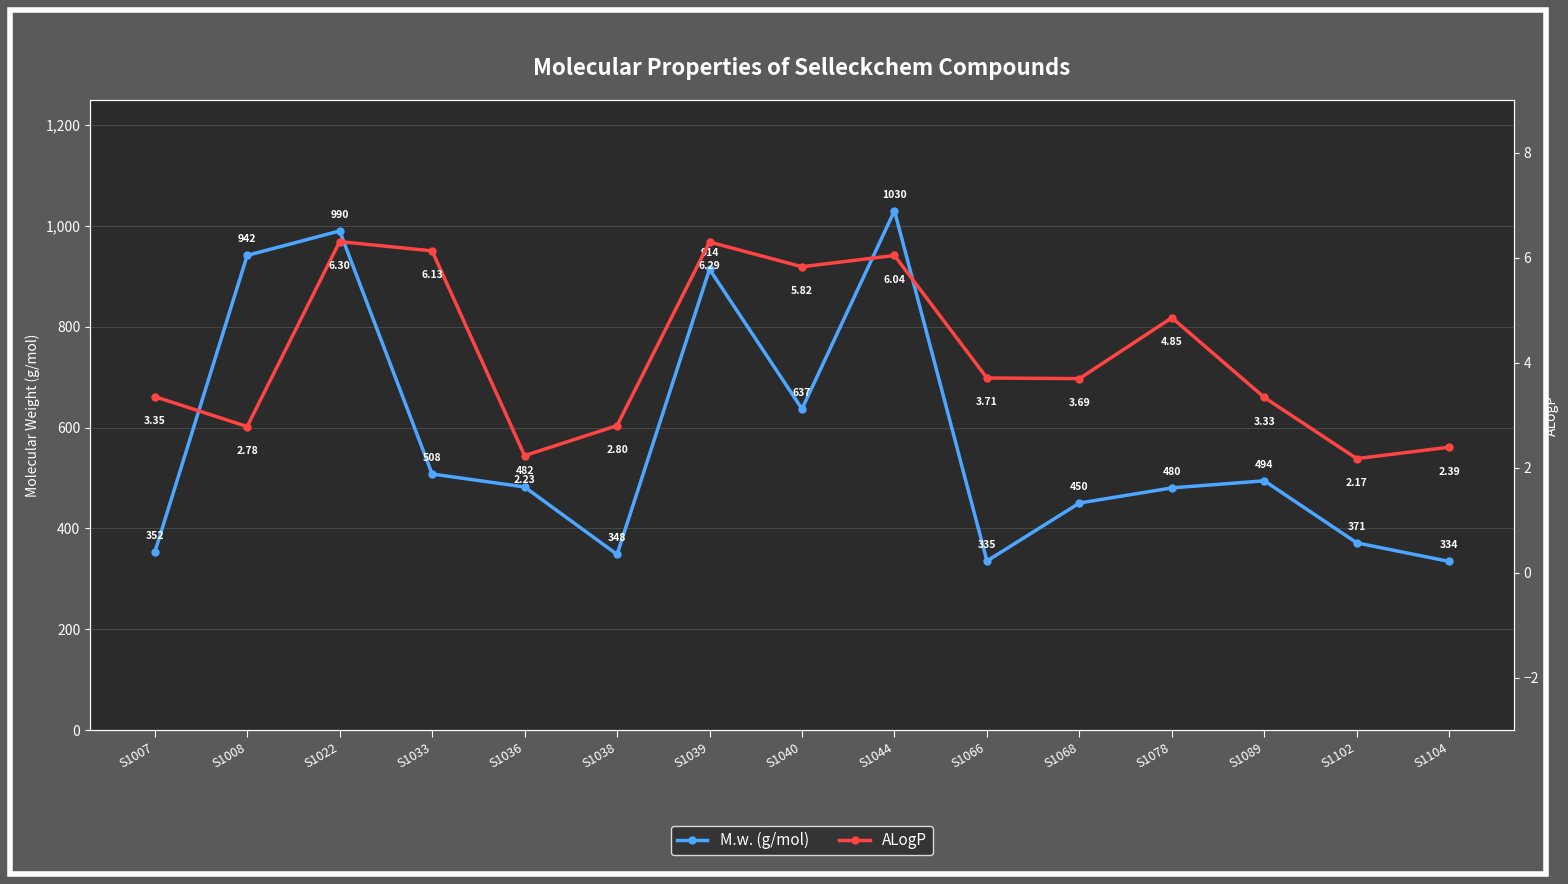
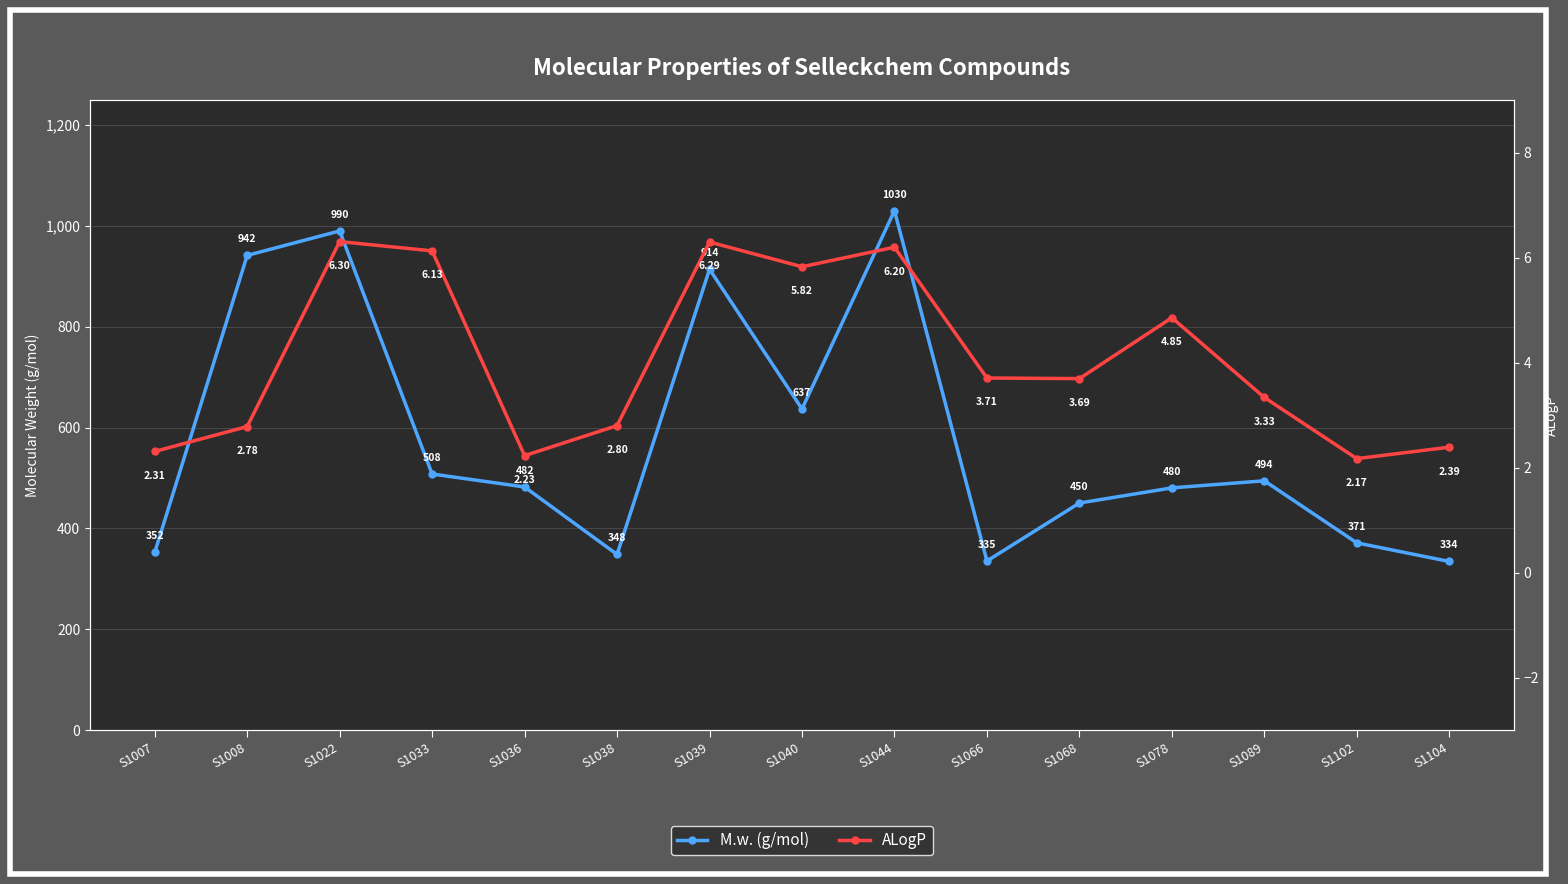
  {
    "M.w. (g/mol)": {
      "S1007": 352,
      "S1008": 942,
      "S1022": 990,
      "S1033": 508,
      "S1036": 482,
      "S1038": 348,
      "S1039": 914,
      "S1040": 637,
      "S1044": 1030,
      "S1066": 335,
      "S1068": 450,
      "S1078": 480,
      "S1089": 494,
      "S1102": 371,
      "S1104": 334
    },
    "ALogP": {
-     "S1007": 3.35,
+     "S1007": 2.31,
      "S1008": 2.78,
      "S1022": 6.30,
      "S1033": 6.13,
      "S1038": 2.80,
      "S1040": 5.82,
-     "S1044": 6.04,
+     "S1044": 6.20,
      "S1066": 3.71,
      "S1068": 3.69,
      "S1078": 4.85,
      "S1089": 3.33,
      "S1102": 2.17,
      "S1104": 2.39
    }
  }
